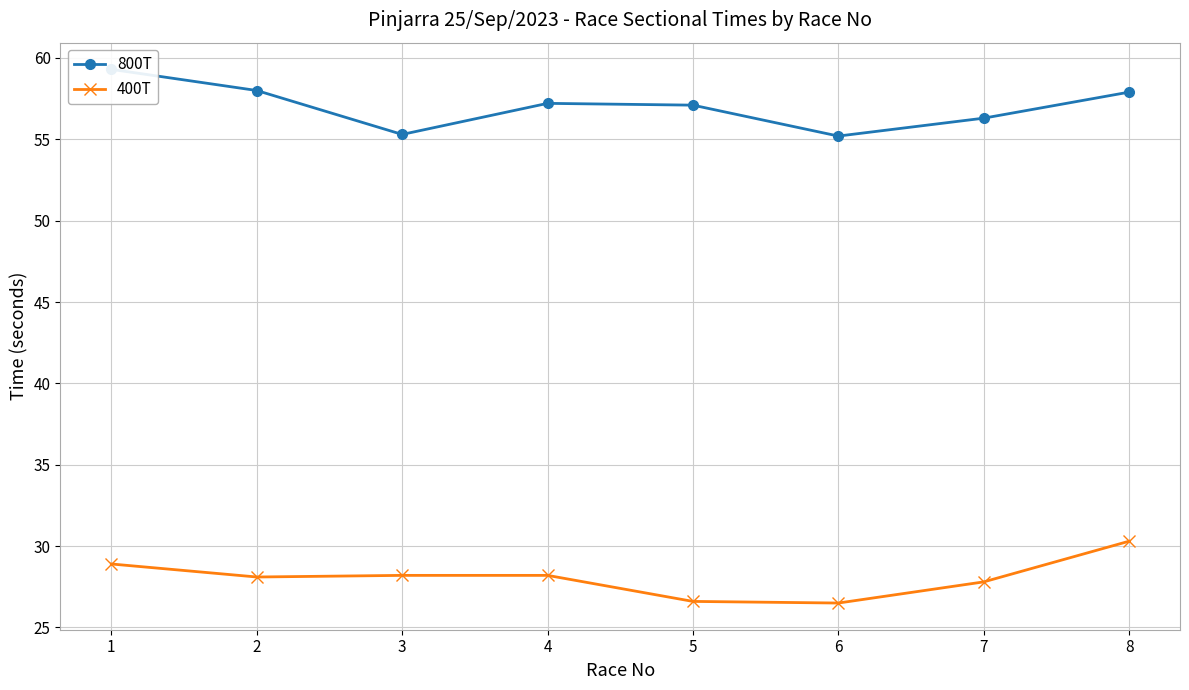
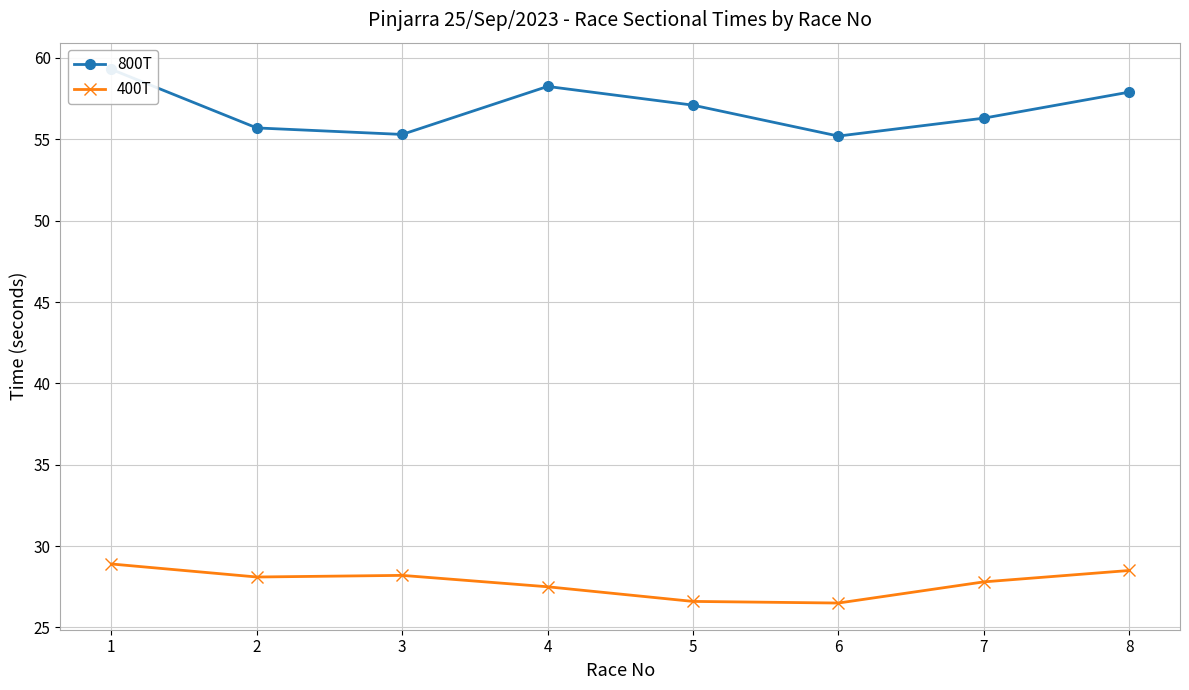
  {
    "800T": {
-     "2": 58.0,
+     "2": 55.7,
      "3": 55.3,
-     "4": 57.2,
+     "4": 58.3,
      "5": 57.1,
      "6": 55.2,
      "7": 56.3,
      "8": 57.9
    },
    "400T": {
      "1": 28.9,
      "2": 28.1,
      "3": 28.2,
-     "4": 28.2,
+     "4": 27.5,
      "5": 26.6,
      "6": 26.5,
      "7": 27.8,
-     "8": 30.3
+     "8": 28.5
    }
  }
